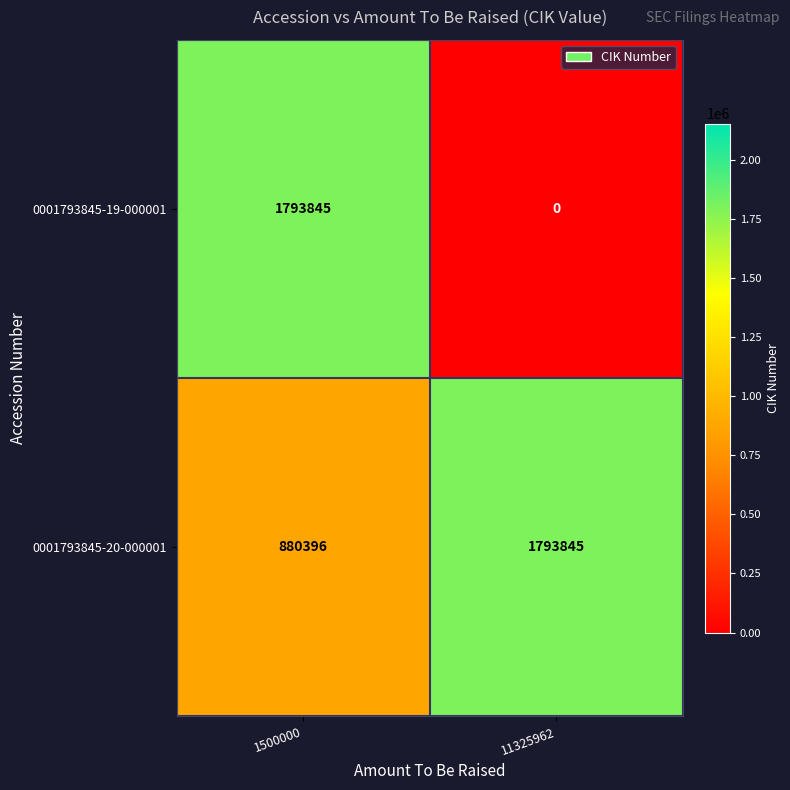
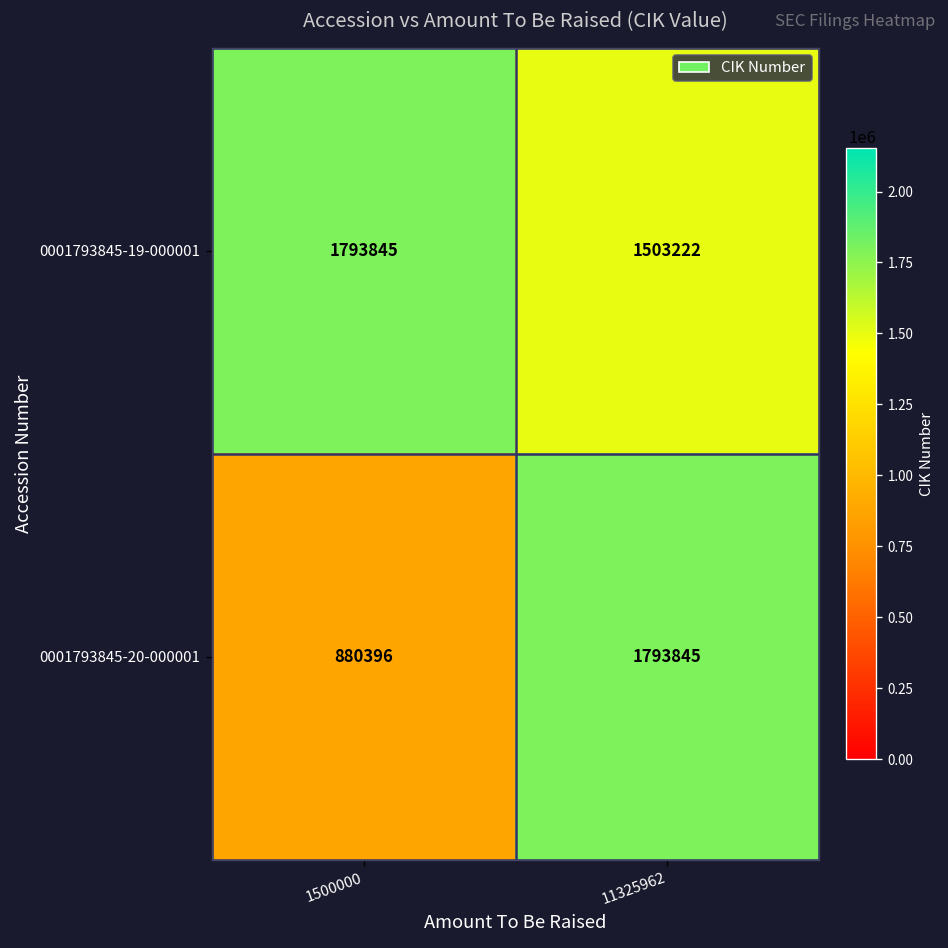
  {
    "0001793845-19-000001": {
      "1500000": 1793845,
-     "11325962": 0
+     "11325962": 1503222
    },
    "0001793845-20-000001": {
      "1500000": 880396,
      "11325962": 1793845
    }
  }
